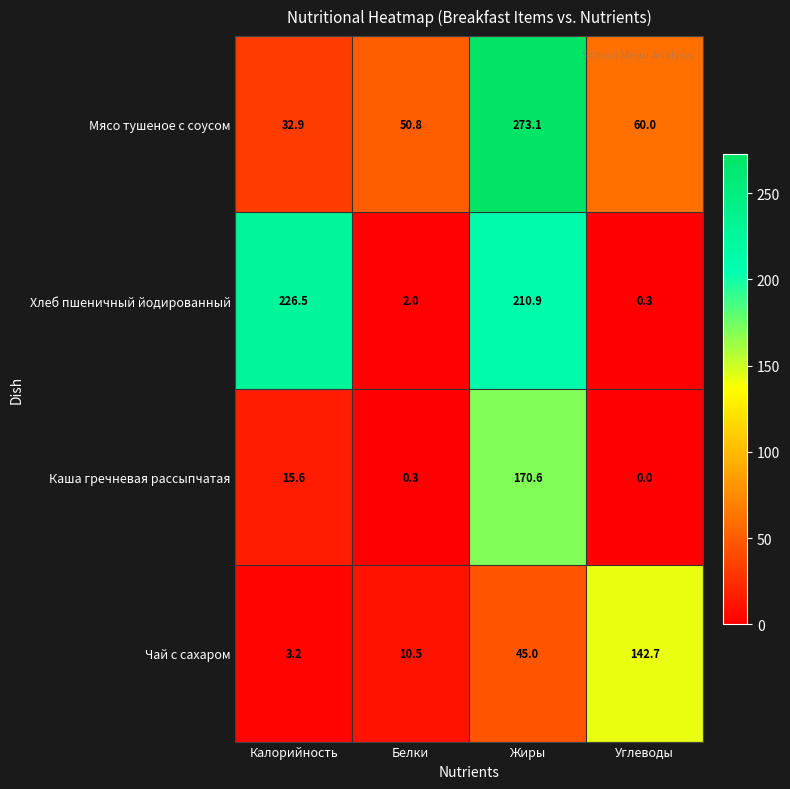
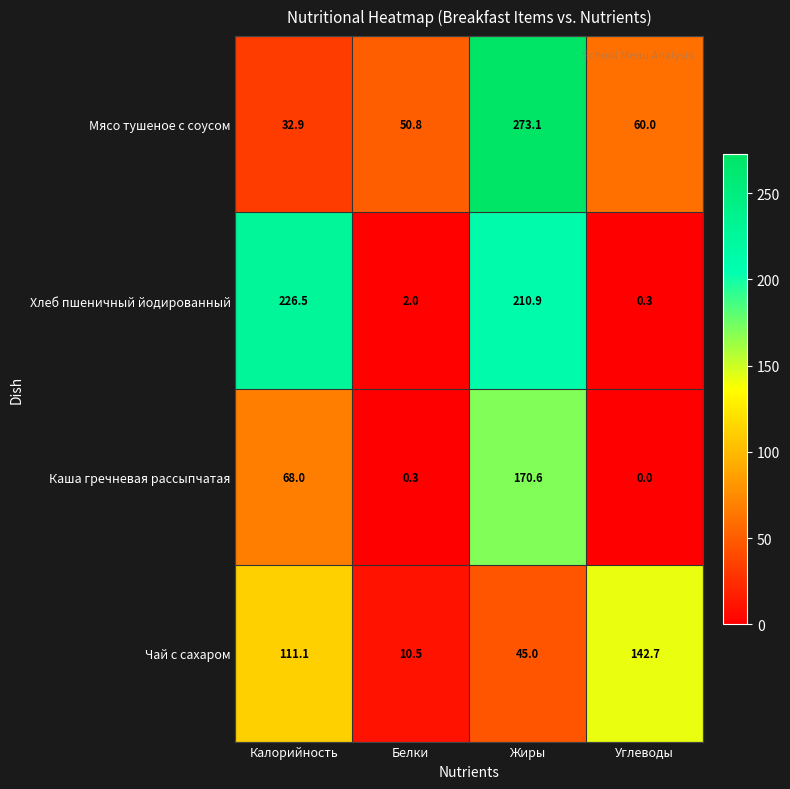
  {
    "Мясо тушеное с соусом": {
      "Калорийность": 32.9,
      "Белки": 50.8,
      "Жиры": 273.1
    },
    "Хлеб пшеничный йодированный": {
      "Калорийность": 226.5,
      "Белки": 2.0,
      "Жиры": 210.9,
      "Углеводы": 0.3
    },
    "Каша гречневая рассыпчатая": {
-     "Калорийность": 15.6,
+     "Калорийность": 68.0,
      "Белки": 0.3,
      "Жиры": 170.6,
      "Углеводы": 0.0
    },
    "Чай с сахаром": {
-     "Калорийность": 3.2,
+     "Калорийность": 111.1,
      "Белки": 10.5,
      "Жиры": 45.0,
      "Углеводы": 142.7
    }
  }
